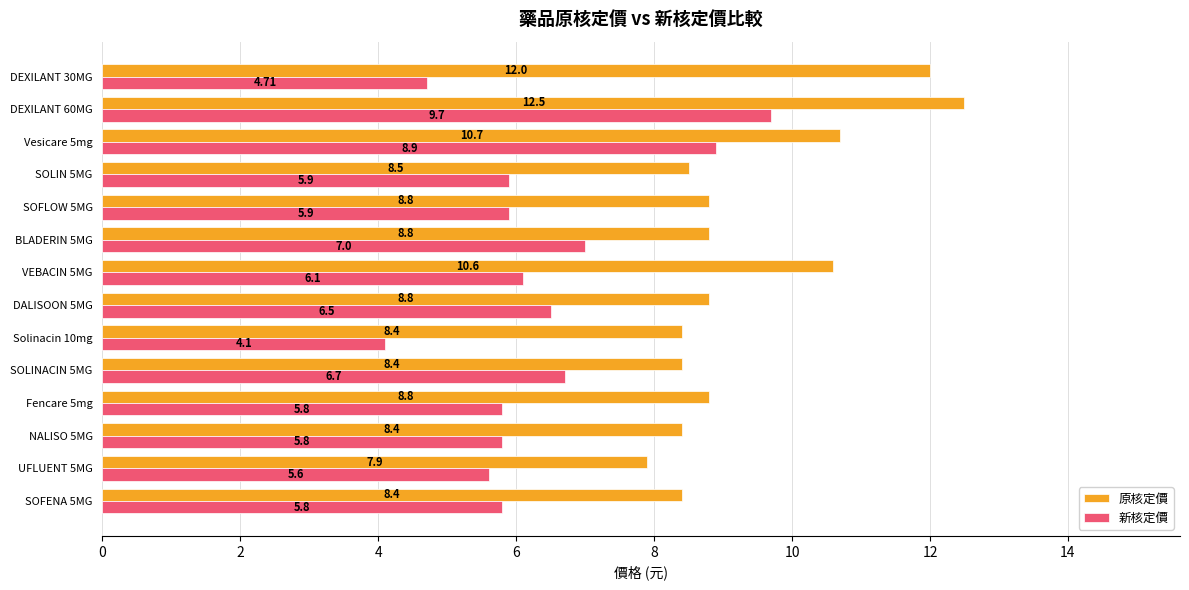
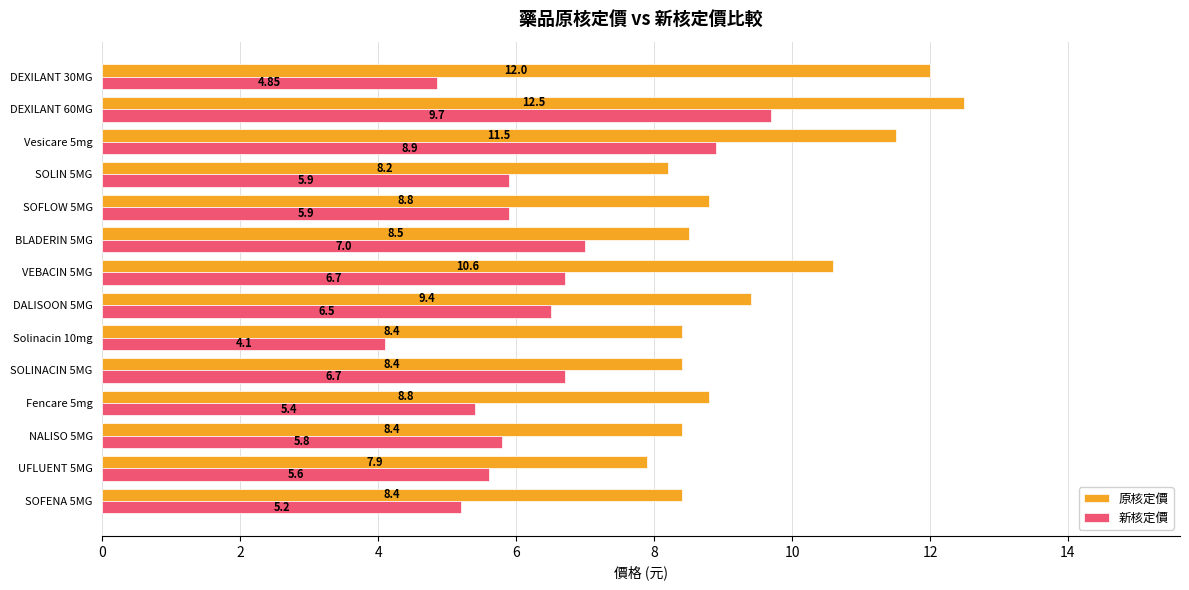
  {
    "原核定價": {
      "DEXILANT 30MG": 12.0,
      "DEXILANT 60MG": 12.5,
-     "Vesicare 5mg": 10.7,
-     "SOLIN 5MG": 8.5,
+     "Vesicare 5mg": 11.5,
+     "SOLIN 5MG": 8.2,
      "SOFLOW 5MG": 8.8,
-     "BLADERIN 5MG": 8.8,
+     "BLADERIN 5MG": 8.5,
      "VEBACIN 5MG": 10.6,
-     "DALISOON 5MG": 8.8,
+     "DALISOON 5MG": 9.4,
      "Solinacin 10mg": 8.4,
      "SOLINACIN 5MG": 8.4,
      "Fencare 5mg": 8.8,
      "NALISO 5MG": 8.4,
      "UFLUENT 5MG": 7.9,
      "SOFENA 5MG": 8.4
    },
    "新核定價": {
-     "DEXILANT 30MG": 4.71,
+     "DEXILANT 30MG": 4.85,
      "DEXILANT 60MG": 9.7,
      "Vesicare 5mg": 8.9,
      "SOLIN 5MG": 5.9,
      "SOFLOW 5MG": 5.9,
      "BLADERIN 5MG": 7.0,
-     "VEBACIN 5MG": 6.1,
+     "VEBACIN 5MG": 6.7,
      "DALISOON 5MG": 6.5,
      "Solinacin 10mg": 4.1,
      "SOLINACIN 5MG": 6.7,
-     "Fencare 5mg": 5.8,
+     "Fencare 5mg": 5.4,
      "NALISO 5MG": 5.8,
      "UFLUENT 5MG": 5.6,
-     "SOFENA 5MG": 5.8
+     "SOFENA 5MG": 5.2
    }
  }
